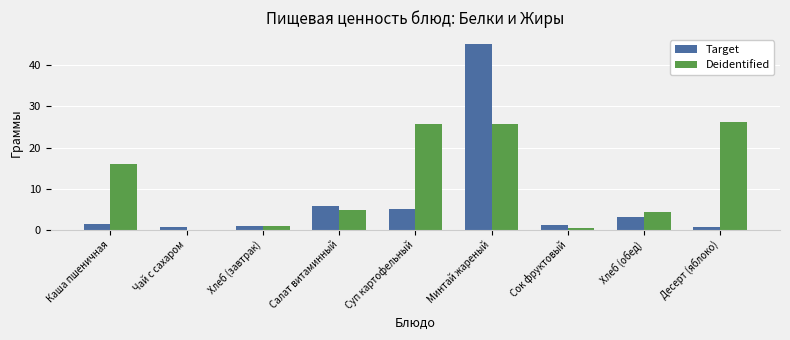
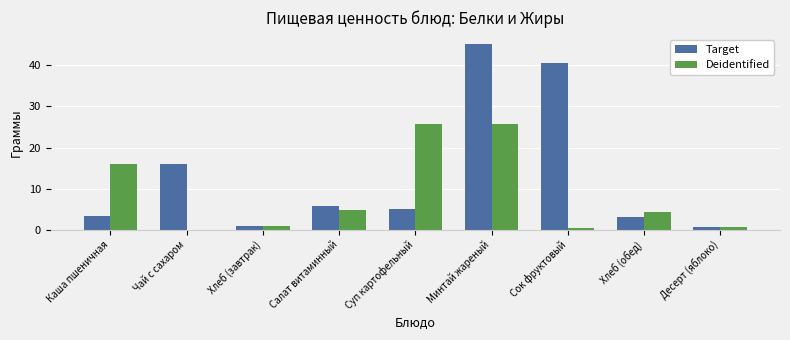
  {
    "Target": {
-     "Каша пшеничная": 1,
-     "Чай с сахаром": 1,
+     "Каша пшеничная": 3,
+     "Чай с сахаром": 16,
      "Хлеб (завтрак)": 1,
      "Салат витаминный": 6,
      "Суп картофельный": 5,
      "Минтай жареный": 45,
-     "Сок фруктовый": 1,
+     "Сок фруктовый": 41,
      "Хлеб (обед)": 3,
      "Десерт (яблоко)": 1
    },
    "Deidentified": {
      "Каша пшеничная": 16,
      "Чай с сахаром": 0,
      "Хлеб (завтрак)": 1,
      "Салат витаминный": 5,
      "Суп картофельный": 26,
      "Минтай жареный": 26,
      "Хлеб (обед)": 4,
-     "Десерт (яблоко)": 26
+     "Десерт (яблоко)": 1
    }
  }
